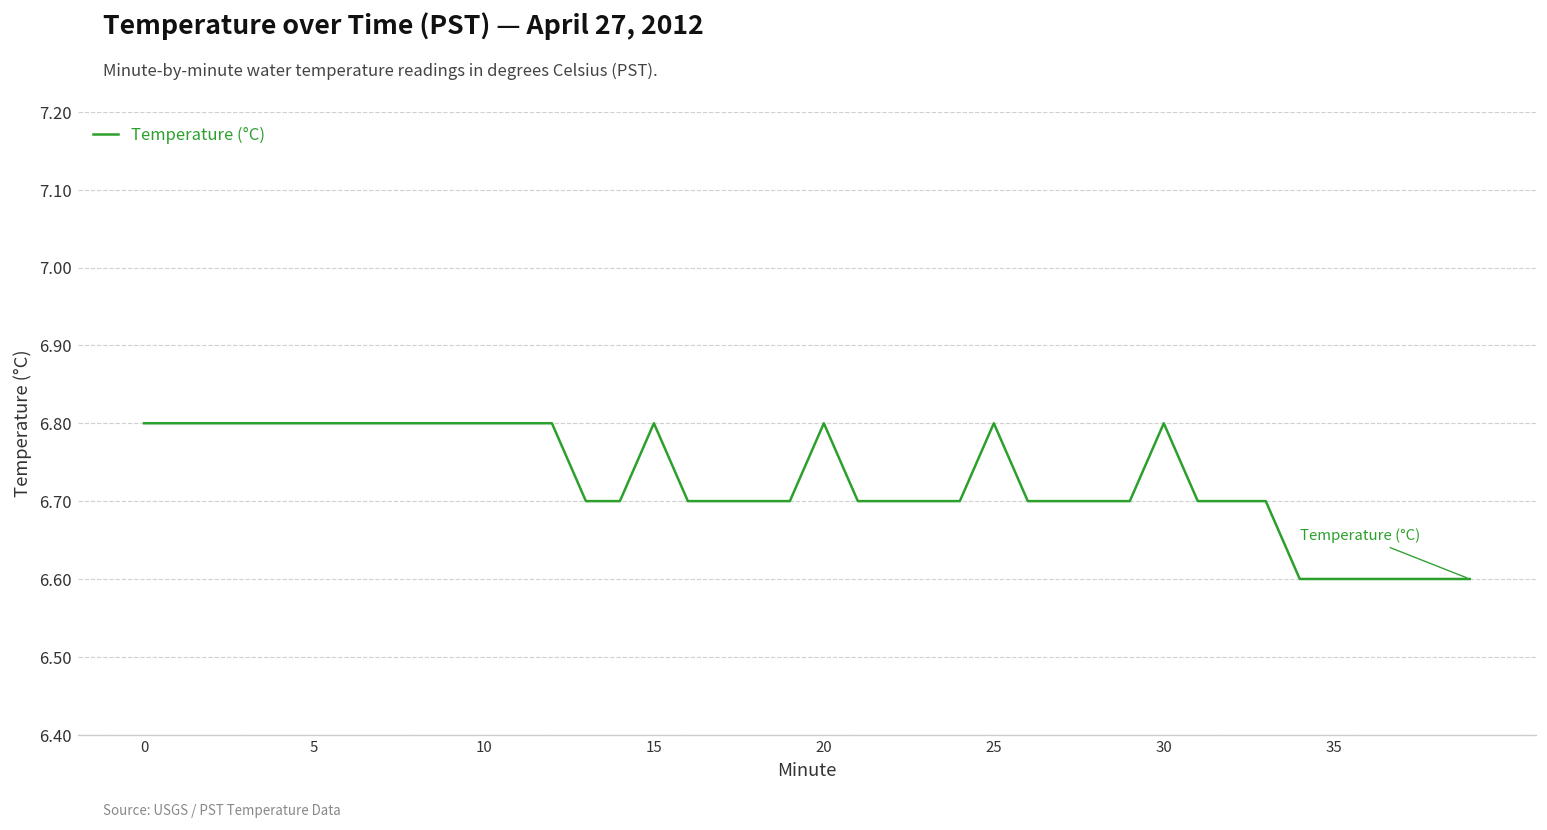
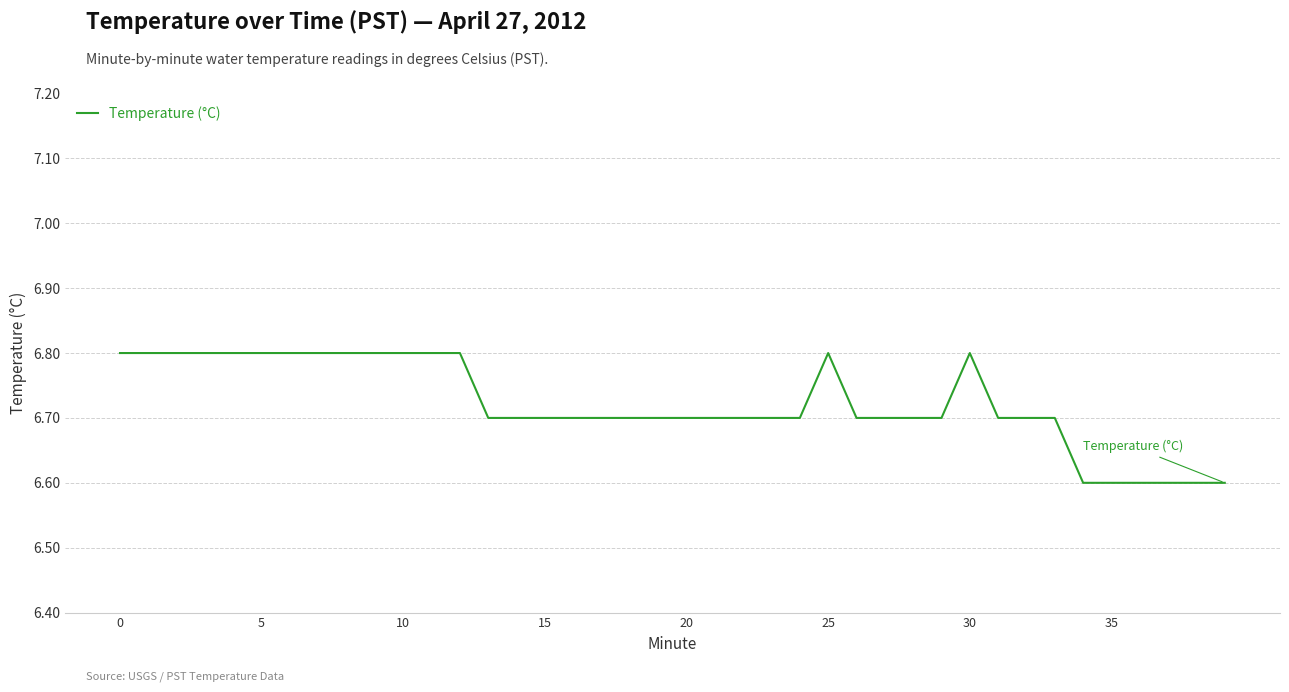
  {
    "0": 6.8,
    "5": 6.8,
    "10": 6.8,
-   "15": 6.8,
-   "20": 6.8,
+   "15": 6.7,
+   "20": 6.7,
    "25": 6.8,
    "30": 6.8,
    "35": 6.6
  }
